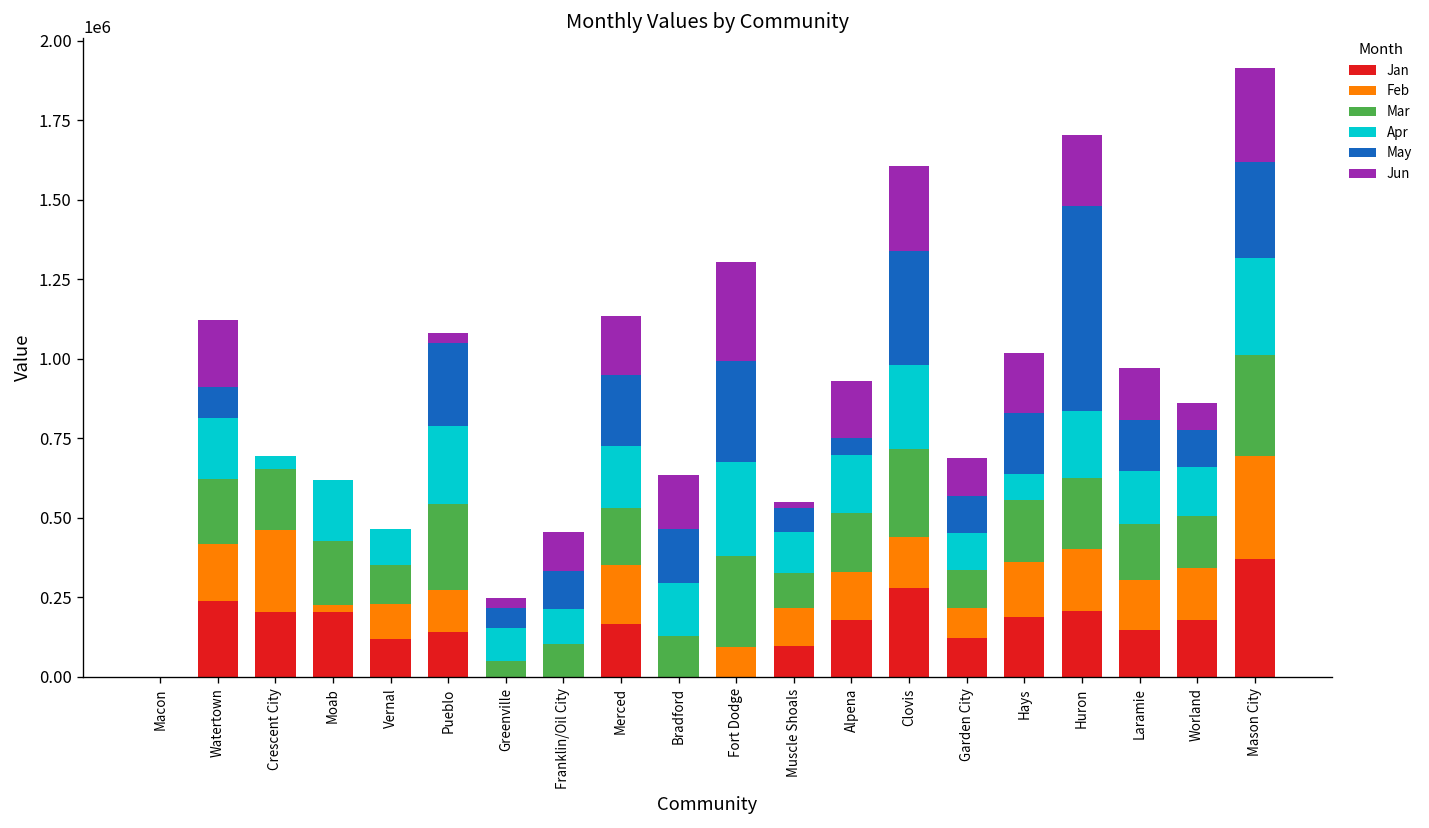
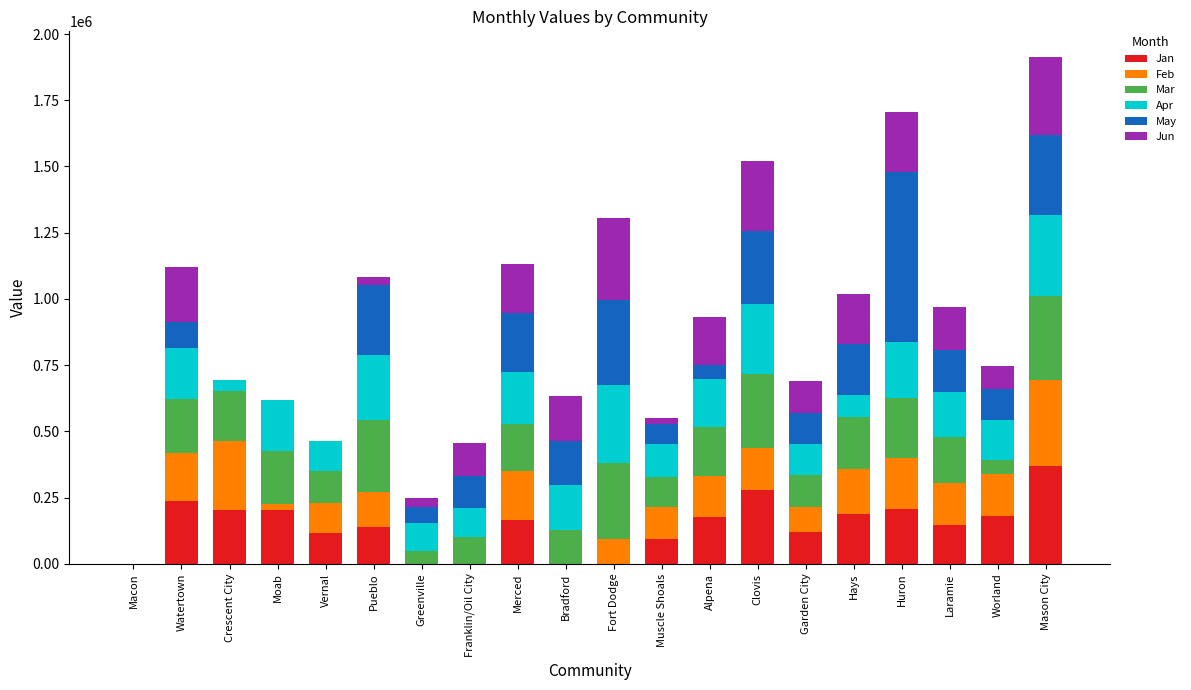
  {
    "Jan": {
      "Macon": 0,
      "Watertown": 240000,
      "Crescent City": 200000,
      "Moab": 200000,
      "Vernal": 120000,
      "Pueblo": 140000,
      "Greenville": 0,
      "Franklin/Oil City": 0,
      "Merced": 170000,
      "Bradford": 0,
      "Fort Dodge": 0,
      "Muscle Shoals": 100000,
      "Alpena": 180000,
      "Clovis": 280000,
      "Garden City": 120000,
      "Hays": 190000,
      "Huron": 210000,
      "Laramie": 150000,
      "Worland": 180000,
      "Mason City": 370000
    },
    "Feb": {
      "Macon": 0,
      "Watertown": 180000,
      "Crescent City": 260000,
      "Moab": 20000,
      "Vernal": 110000,
      "Pueblo": 130000,
      "Greenville": 0,
      "Franklin/Oil City": 0,
      "Merced": 180000,
      "Bradford": 0,
      "Fort Dodge": 90000,
      "Muscle Shoals": 120000,
      "Alpena": 150000,
      "Clovis": 160000,
      "Garden City": 90000,
      "Hays": 170000,
      "Huron": 200000,
      "Laramie": 160000,
      "Worland": 160000,
      "Mason City": 320000
    },
    "Mar": {
      "Macon": 0,
      "Watertown": 200000,
      "Crescent City": 190000,
      "Moab": 200000,
      "Vernal": 120000,
      "Pueblo": 270000,
      "Greenville": 50000,
      "Franklin/Oil City": 100000,
      "Merced": 180000,
      "Bradford": 130000,
      "Fort Dodge": 290000,
      "Muscle Shoals": 110000,
      "Alpena": 190000,
      "Clovis": 280000,
      "Garden City": 120000,
      "Hays": 200000,
      "Huron": 220000,
      "Laramie": 180000,
-     "Worland": 170000,
+     "Worland": 50000,
      "Mason City": 320000
    },
    "Apr": {
      "Macon": 0,
      "Watertown": 190000,
      "Crescent City": 40000,
      "Moab": 190000,
      "Vernal": 110000,
      "Pueblo": 250000,
      "Greenville": 110000,
      "Franklin/Oil City": 110000,
      "Merced": 200000,
      "Bradford": 170000,
      "Fort Dodge": 300000,
      "Muscle Shoals": 130000,
      "Alpena": 180000,
      "Clovis": 270000,
      "Garden City": 120000,
      "Hays": 80000,
      "Huron": 210000,
      "Laramie": 170000,
      "Worland": 150000,
      "Mason City": 310000
    },
    "May": {
      "Macon": 0,
      "Watertown": 100000,
      "Crescent City": 0,
      "Moab": 0,
      "Vernal": 0,
      "Pueblo": 260000,
      "Greenville": 60000,
      "Franklin/Oil City": 120000,
      "Merced": 220000,
      "Bradford": 170000,
      "Fort Dodge": 320000,
      "Muscle Shoals": 80000,
      "Alpena": 50000,
-     "Clovis": 360000,
+     "Clovis": 270000,
      "Garden City": 120000,
      "Hays": 190000,
      "Huron": 640000,
      "Laramie": 160000,
      "Worland": 120000,
      "Mason City": 300000
    },
    "Jun": {
      "Macon": 0,
      "Watertown": 210000,
      "Crescent City": 0,
      "Moab": 0,
      "Vernal": 0,
      "Pueblo": 30000,
      "Greenville": 30000,
      "Franklin/Oil City": 120000,
      "Merced": 190000,
      "Bradford": 170000,
      "Fort Dodge": 310000,
      "Muscle Shoals": 20000,
      "Alpena": 180000,
      "Clovis": 270000,
      "Garden City": 120000,
      "Hays": 190000,
      "Huron": 220000,
      "Laramie": 160000,
      "Worland": 90000,
      "Mason City": 300000
    }
  }
